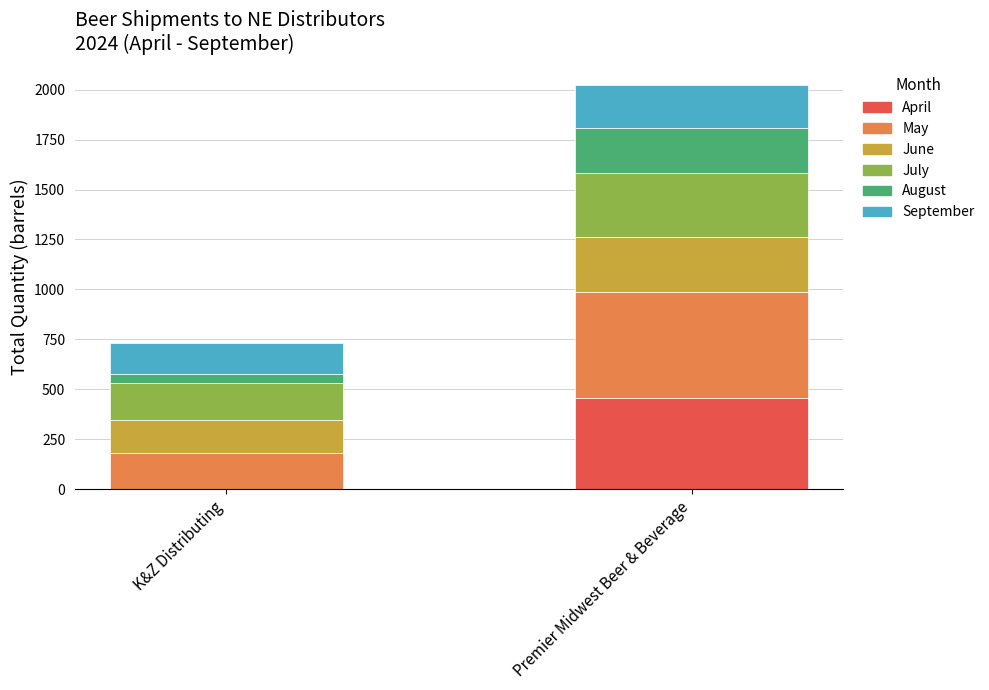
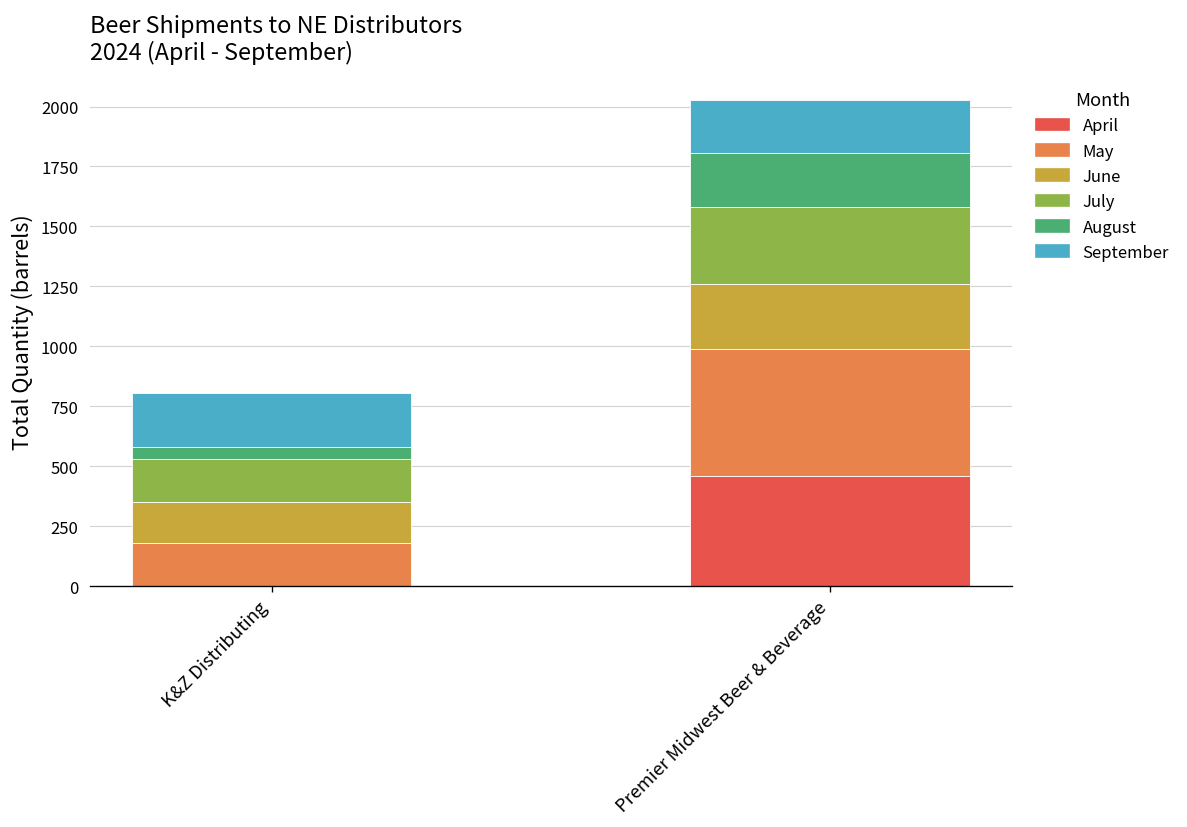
  {
    "July": {
      "K&Z Distributing": 180,
      "Premier Midwest Beer & Beverage": 320
    },
    "August": {
      "K&Z Distributing": 50,
      "Premier Midwest Beer & Beverage": 230
    },
    "September": {
-     "K&Z Distributing": 150,
+     "K&Z Distributing": 230,
      "Premier Midwest Beer & Beverage": 220
    }
  }
